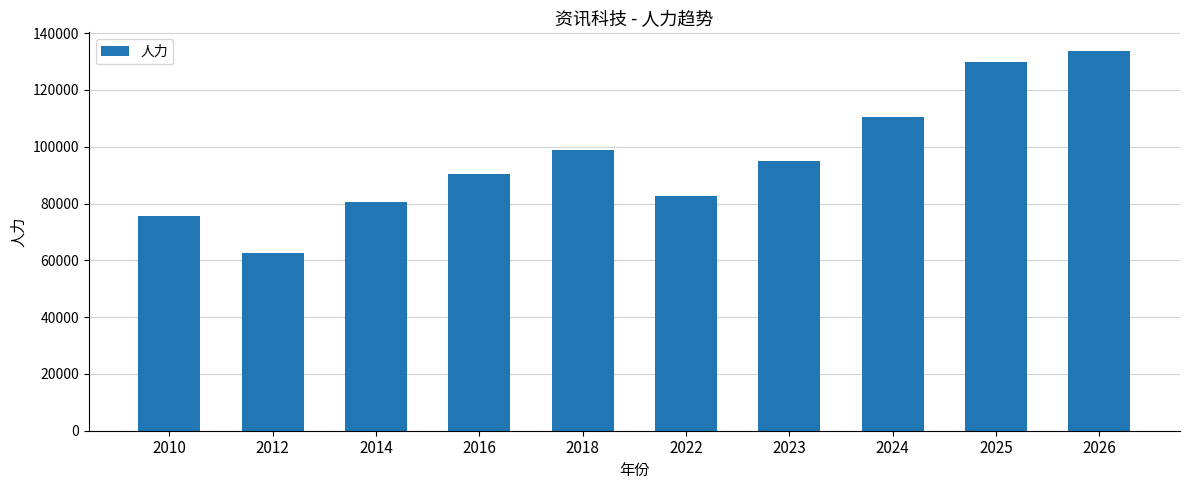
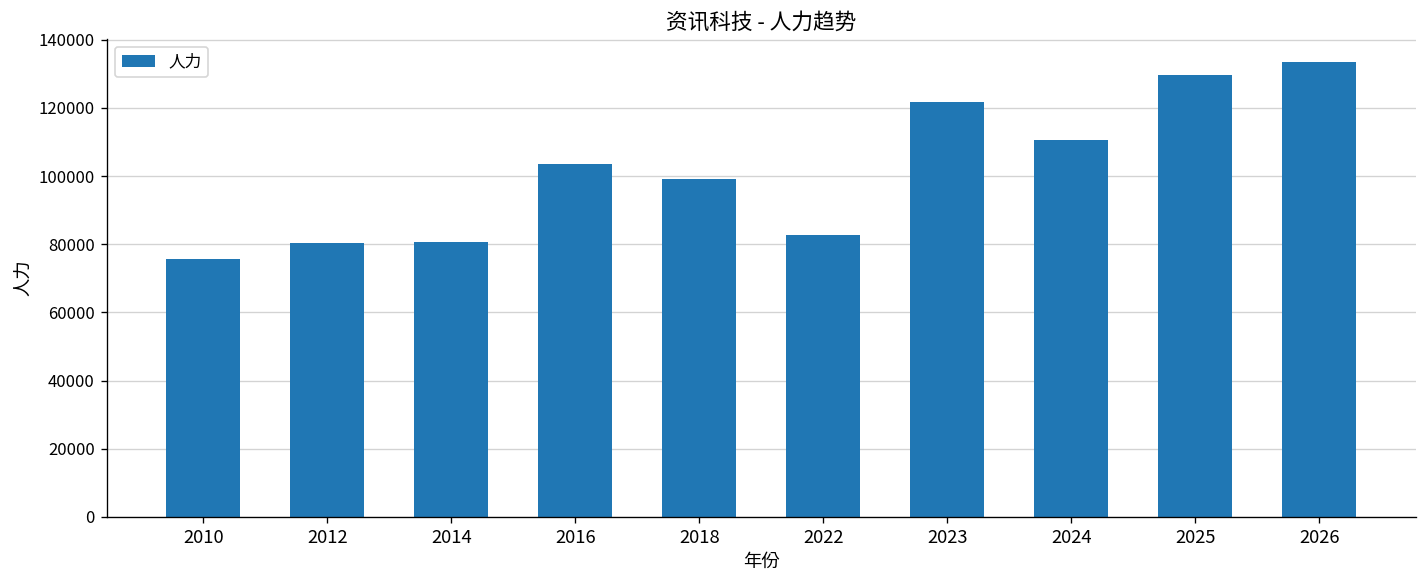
  {
    "2010": 76000,
-   "2012": 63000,
+   "2012": 80000,
    "2014": 81000,
-   "2016": 90000,
+   "2016": 103000,
    "2018": 99000,
    "2022": 83000,
-   "2023": 95000,
+   "2023": 122000,
    "2024": 111000,
    "2025": 130000,
    "2026": 134000
  }
